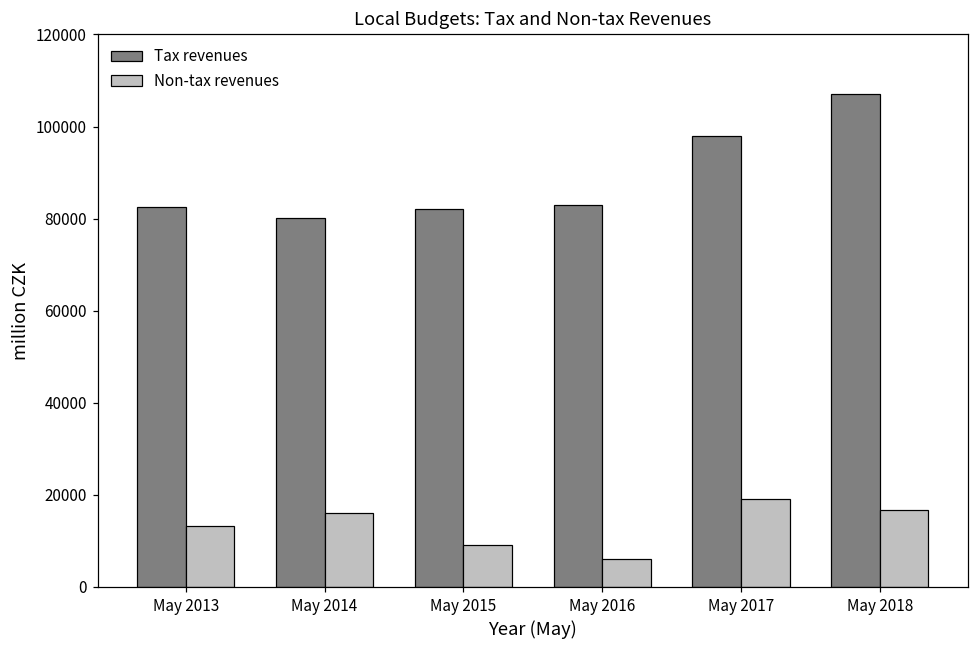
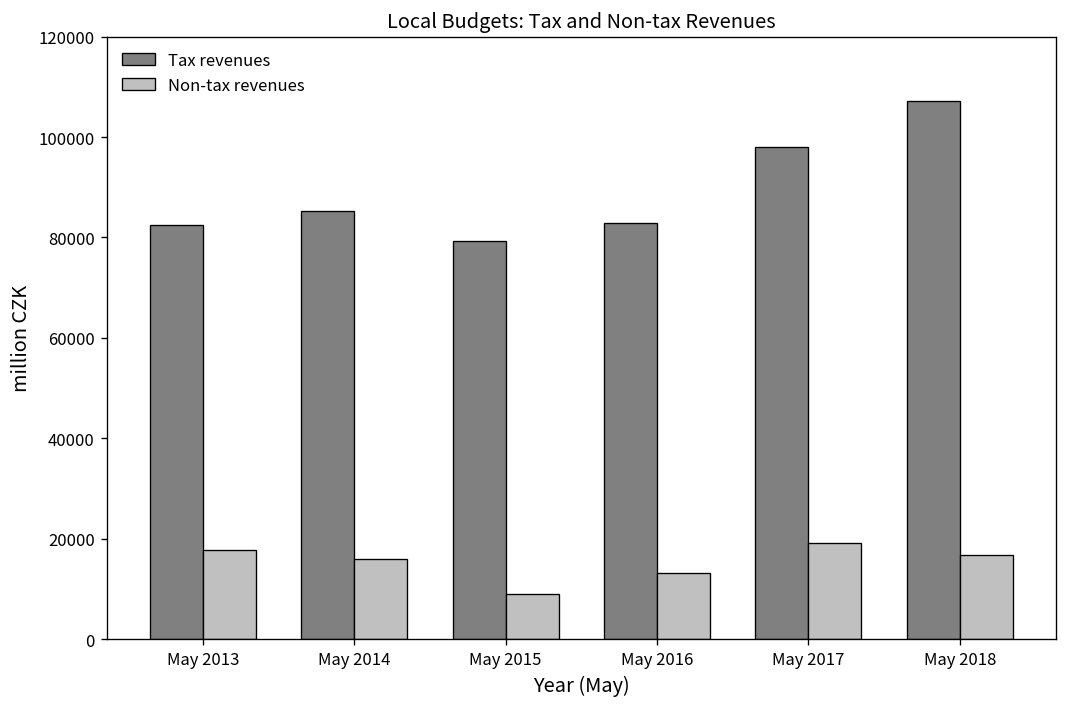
  {
    "Tax revenues": {
      "May 2013": 82000,
-     "May 2014": 80000,
-     "May 2015": 82000,
+     "May 2014": 85000,
+     "May 2015": 79000,
      "May 2016": 83000,
      "May 2017": 98000,
      "May 2018": 107000
    },
    "Non-tax revenues": {
-     "May 2013": 13000,
+     "May 2013": 18000,
      "May 2014": 16000,
      "May 2015": 9000,
-     "May 2016": 6000,
+     "May 2016": 13000,
      "May 2017": 19000,
      "May 2018": 17000
    }
  }
